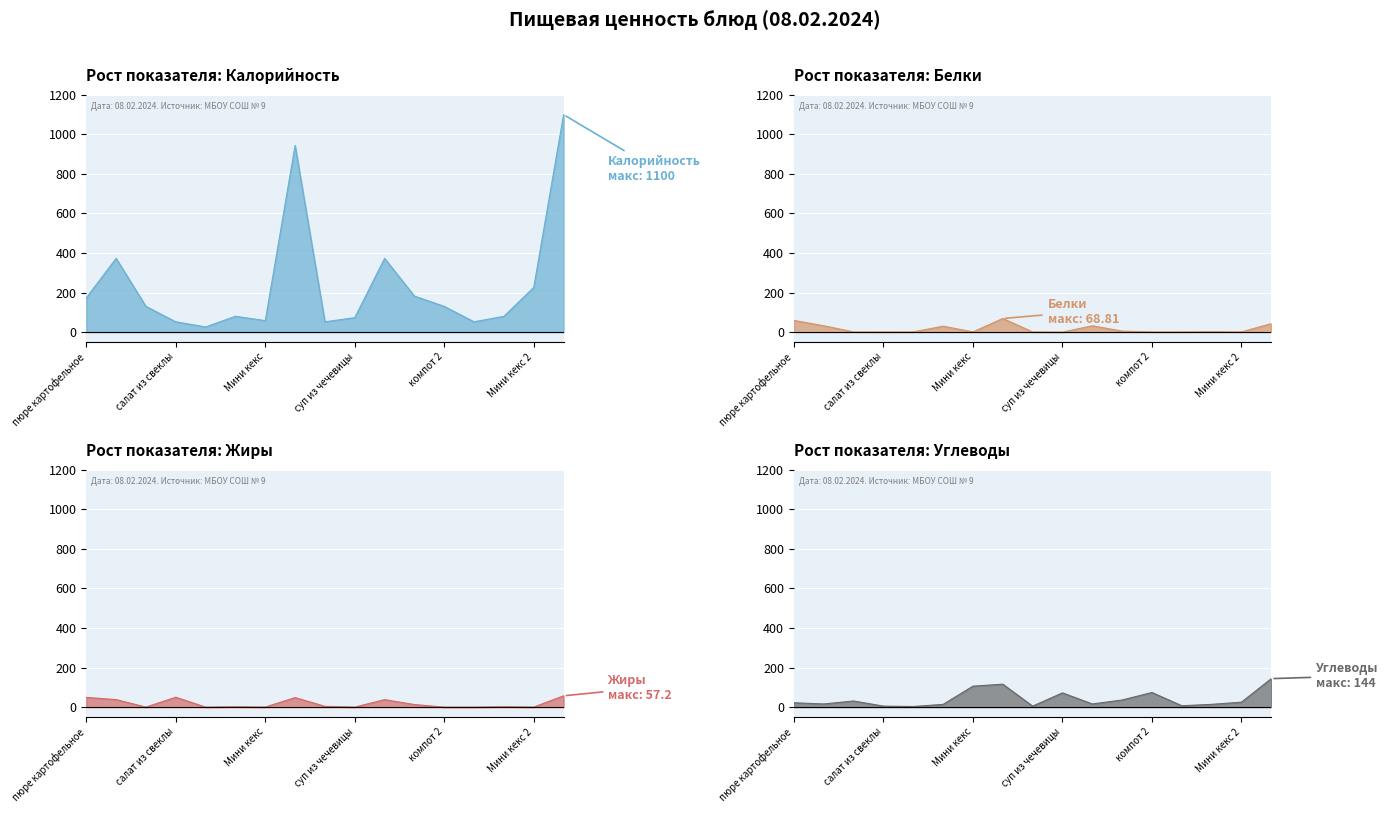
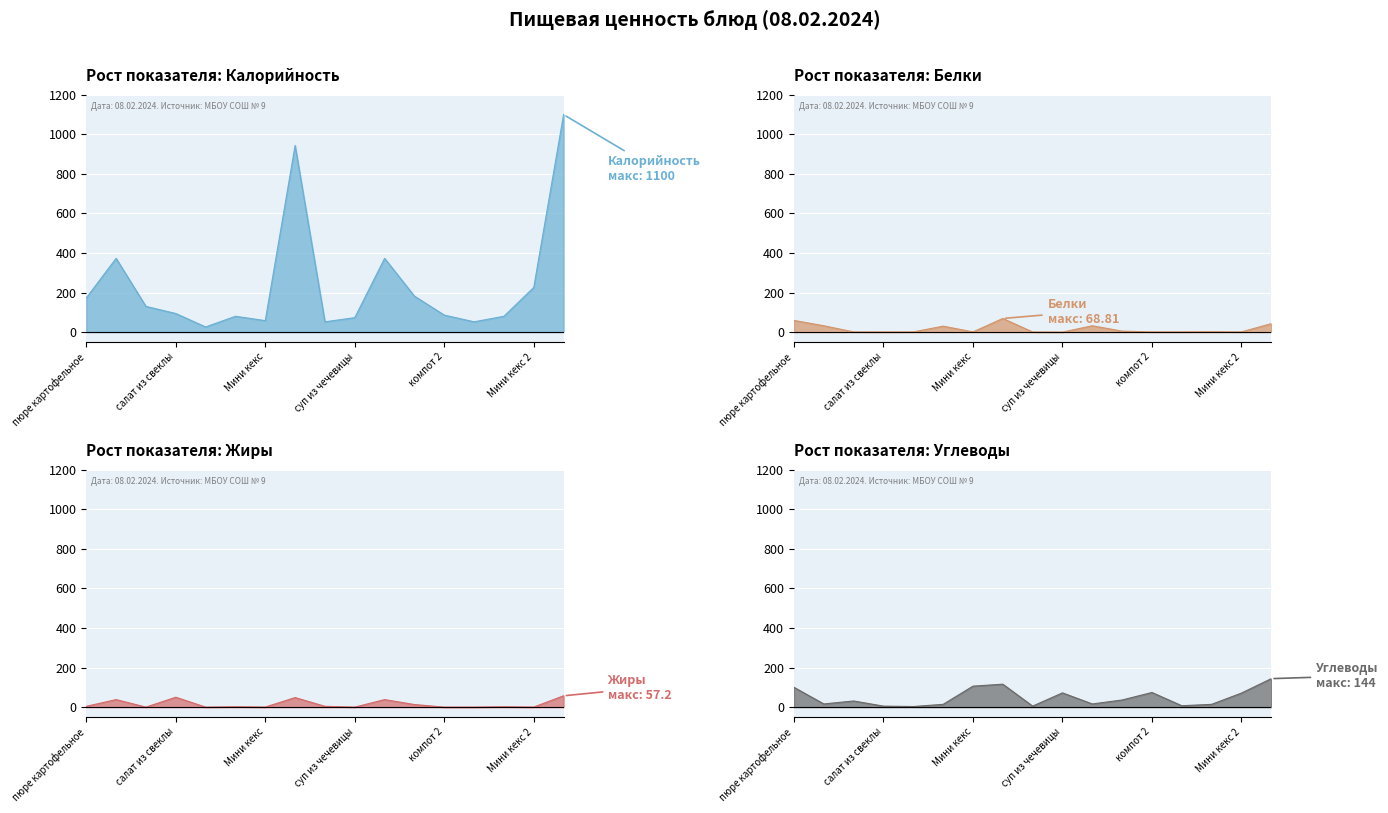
  {
    "Рост показателя: Калорийность": {
      "пюре картофельное": 170,
-     "салат из свеклы": 50,
+     "салат из свеклы": 90,
      "Мини кекс": 60,
      "суп из чечевицы": 70,
-     "компот 2": 130,
+     "компот 2": 90,
      "Мини кекс 2": 230
    },
    "Рост показателя: Белки": {
      "пюре картофельное": 60,
      "салат из свеклы": 0,
      "Мини кекс": 0,
      "суп из чечевицы": 0,
      "компот 2": 0,
      "Мини кекс 2": 0
    },
    "Рост показателя: Жиры": {
-     "пюре картофельное": 50,
+     "пюре картофельное": 0,
      "салат из свеклы": 50,
      "Мини кекс": 0,
      "суп из чечевицы": 0,
      "компот 2": 0,
      "Мини кекс 2": 0
    },
    "Рост показателя: Углеводы": {
-     "пюре картофельное": 20,
+     "пюре картофельное": 100,
      "салат из свеклы": 10,
      "Мини кекс": 110,
      "суп из чечевицы": 70,
      "компот 2": 70,
-     "Мини кекс 2": 30
+     "Мини кекс 2": 70
    }
  }
